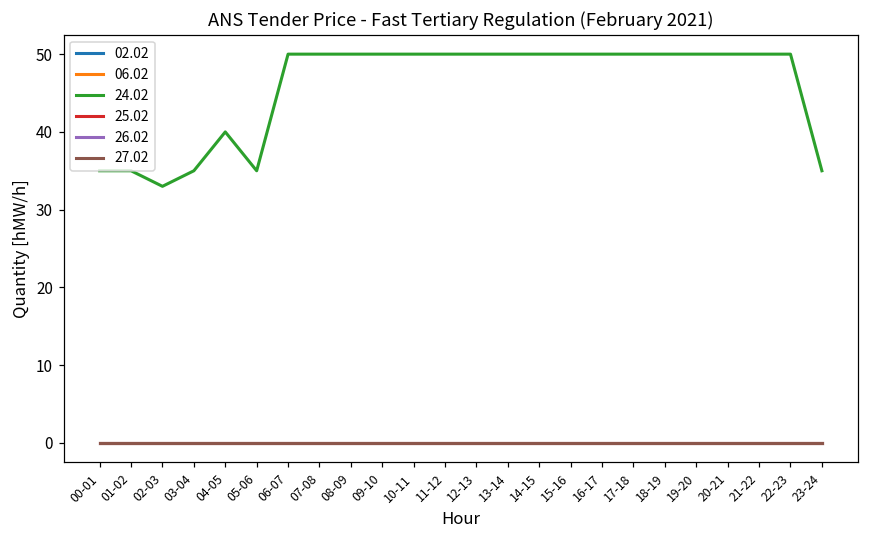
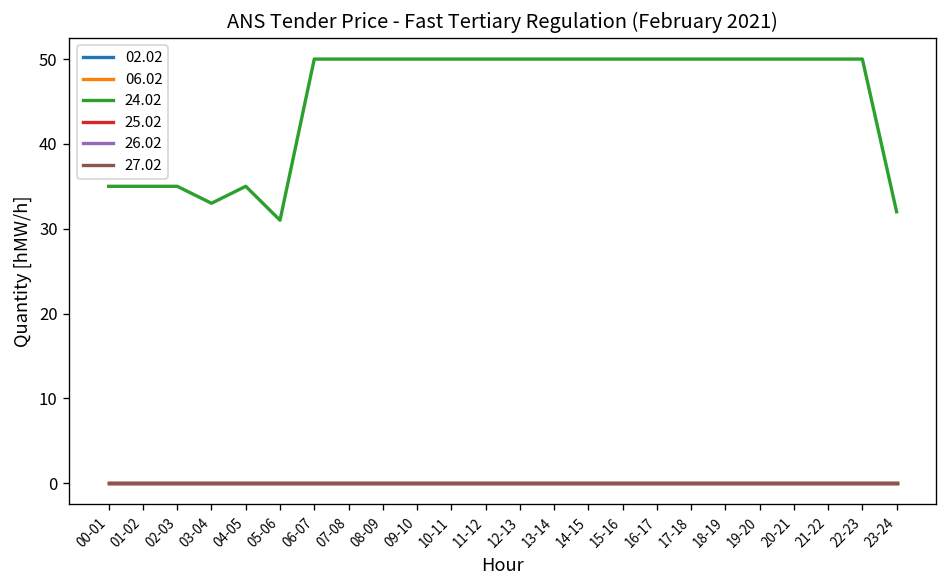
  {
    "27.02": {
      "00-01": 0,
      "01-02": 0,
      "02-03": 0,
      "03-04": 0,
      "04-05": 0,
      "05-06": 0,
      "06-07": 0,
      "07-08": 0,
      "08-09": 0,
      "09-10": 0,
      "10-11": 0,
      "11-12": 0,
      "12-13": 0,
      "13-14": 0,
      "14-15": 0,
      "15-16": 0,
      "16-17": 0,
      "17-18": 0,
      "18-19": 0,
      "19-20": 0,
      "20-21": 0,
      "21-22": 0,
      "22-23": 0,
      "23-24": 0
    },
    "24.02": {
-     "02-03": 33,
-     "03-04": 35,
-     "04-05": 40,
-     "05-06": 35,
+     "02-03": 35,
+     "03-04": 33,
+     "04-05": 35,
+     "05-06": 31,
      "06-07": 50,
      "07-08": 50,
      "08-09": 50,
      "09-10": 50,
      "10-11": 50,
      "11-12": 50,
      "12-13": 50,
      "13-14": 50,
      "14-15": 50,
      "15-16": 50,
      "16-17": 50,
      "17-18": 50,
      "18-19": 50,
      "19-20": 50,
      "20-21": 50,
      "21-22": 50,
      "22-23": 50,
-     "23-24": 35
+     "23-24": 32
    }
  }
